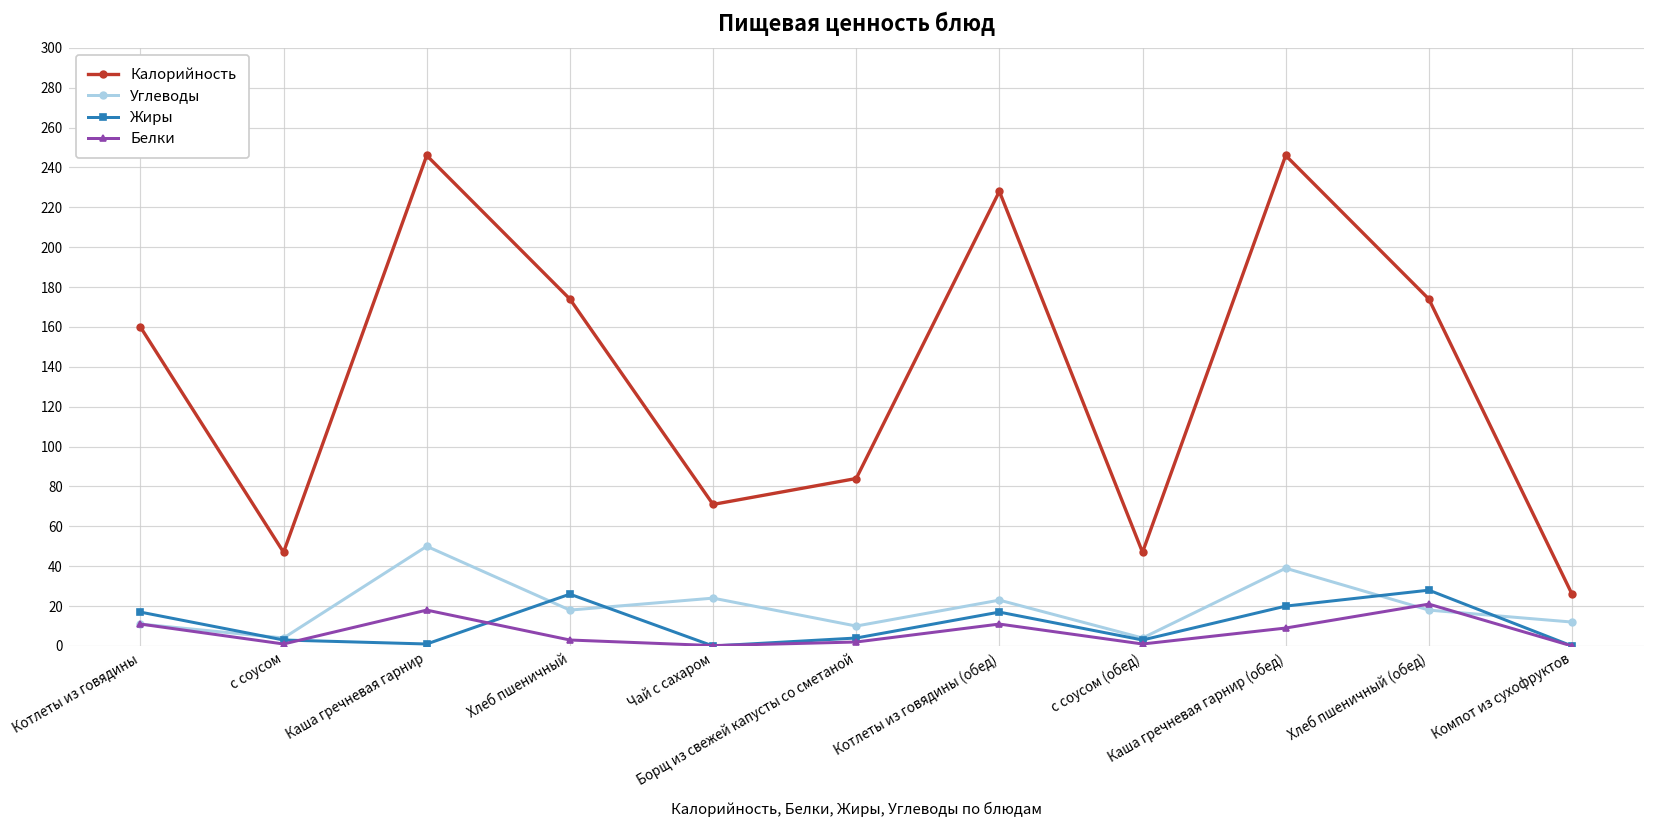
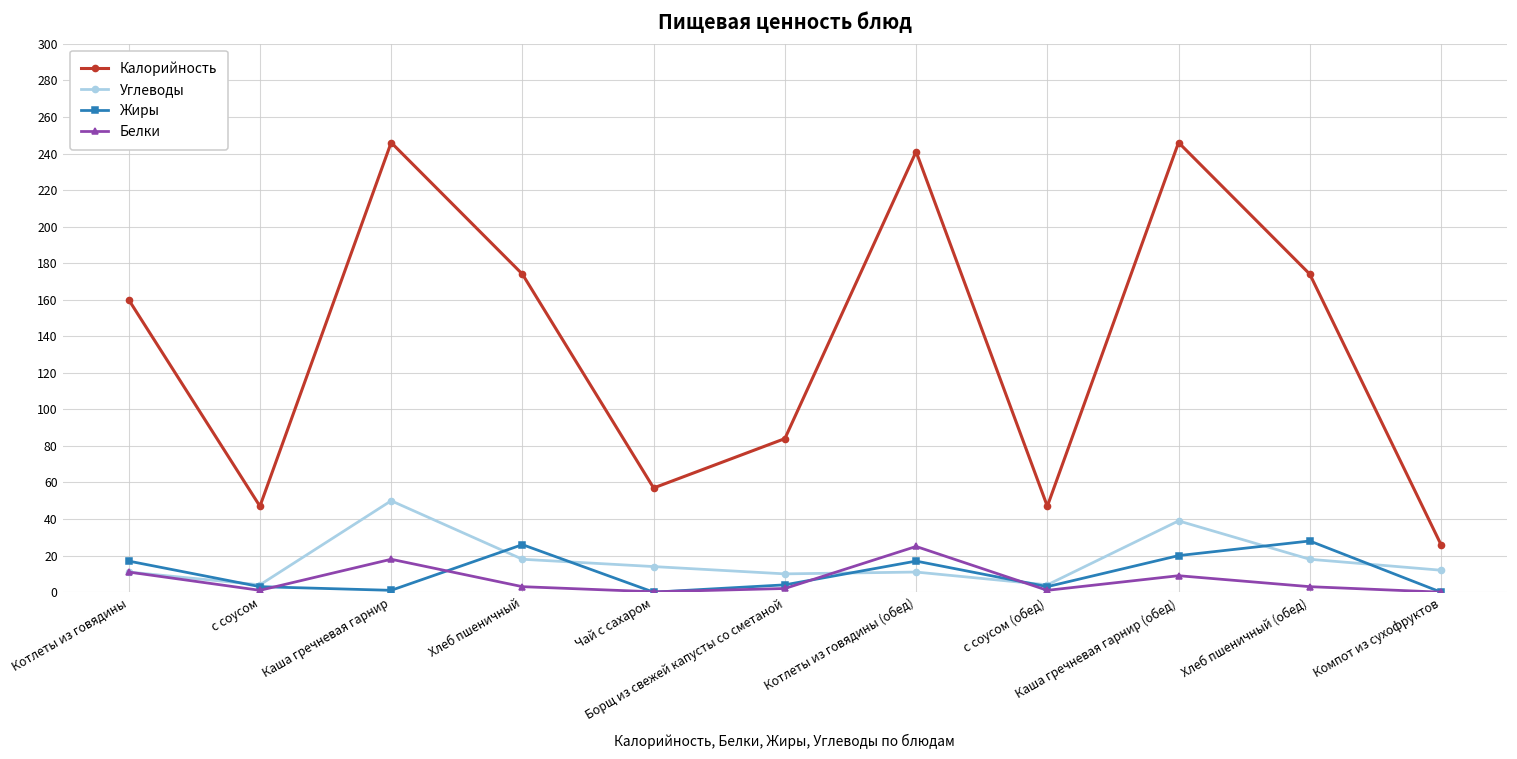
  {
    "Калорийность": {
      "Котлеты из говядины": 160,
      "с соусом": 47,
      "Каша гречневая гарнир": 246,
      "Хлеб пшеничный": 174,
-     "Чай с сахаром": 71,
+     "Чай с сахаром": 57,
      "Борщ из свежей капусты со сметаной": 84,
-     "Котлеты из говядины (обед)": 228,
+     "Котлеты из говядины (обед)": 241,
      "с соусом (обед)": 47,
      "Каша гречневая гарнир (обед)": 246,
      "Хлеб пшеничный (обед)": 174,
      "Компот из сухофруктов": 26
    },
    "Углеводы": {
      "Каша гречневая гарнир": 50,
      "Хлеб пшеничный": 18,
-     "Чай с сахаром": 24,
+     "Чай с сахаром": 14,
      "Борщ из свежей капусты со сметаной": 10,
-     "Котлеты из говядины (обед)": 23,
+     "Котлеты из говядины (обед)": 11,
      "Каша гречневая гарнир (обед)": 39,
      "Хлеб пшеничный (обед)": 18,
      "Компот из сухофруктов": 12
    },
    "Жиры": {
      "Котлеты из говядины": 17,
      "Каша гречневая гарнир": 1,
      "Хлеб пшеничный": 26,
      "Борщ из свежей капусты со сметаной": 4,
      "Котлеты из говядины (обед)": 17,
      "Каша гречневая гарнир (обед)": 20,
      "Хлеб пшеничный (обед)": 28
    },
    "Белки": {
      "с соусом": 1,
      "Каша гречневая гарнир": 18,
      "Хлеб пшеничный": 3,
      "Борщ из свежей капусты со сметаной": 2,
-     "Котлеты из говядины (обед)": 11,
+     "Котлеты из говядины (обед)": 25,
      "с соусом (обед)": 1,
      "Каша гречневая гарнир (обед)": 9,
-     "Хлеб пшеничный (обед)": 21
+     "Хлеб пшеничный (обед)": 3
    }
  }
